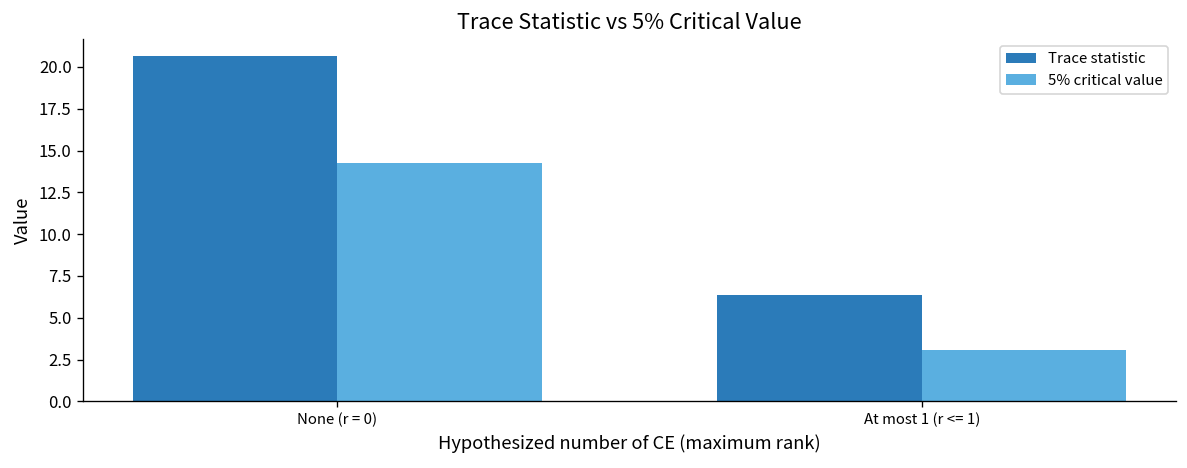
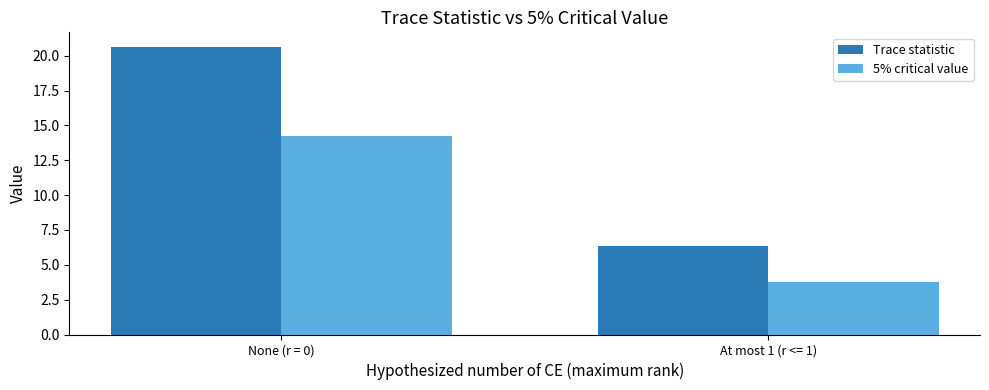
  {
    "Trace statistic": {
      "None (r = 0)": 20.7,
      "At most 1 (r <= 1)": 6.4
    },
    "5% critical value": {
      "None (r = 0)": 14.2,
-     "At most 1 (r <= 1)": 3.1
+     "At most 1 (r <= 1)": 3.8
    }
  }
